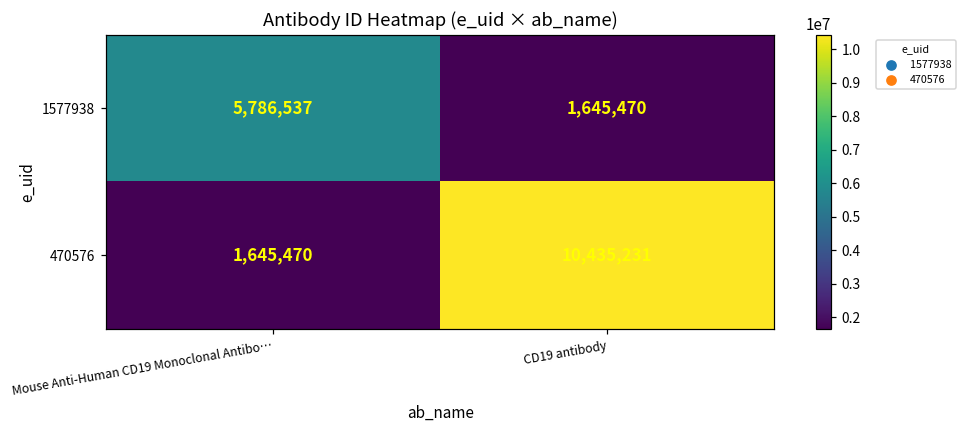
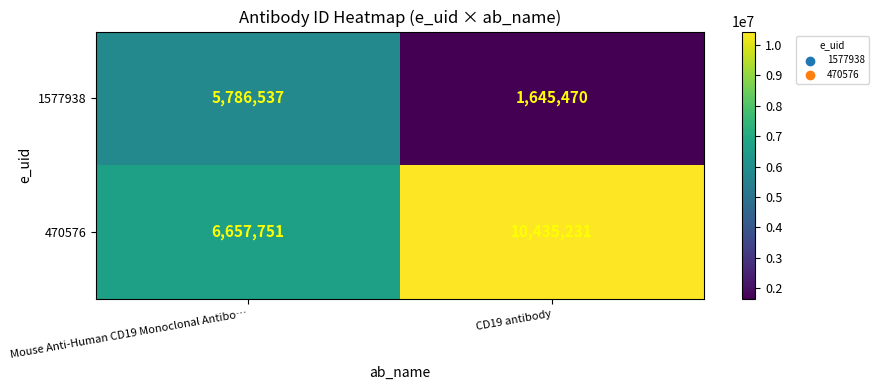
  {
    "1577938": {
      "Mouse Anti-Human CD19 Monoclonal Antibo…": "5,786,537",
      "CD19 antibody": "1,645,470"
    },
    "470576": {
-     "Mouse Anti-Human CD19 Monoclonal Antibo…": "1,645,470"
+     "Mouse Anti-Human CD19 Monoclonal Antibo…": "6,657,751"
    }
  }
